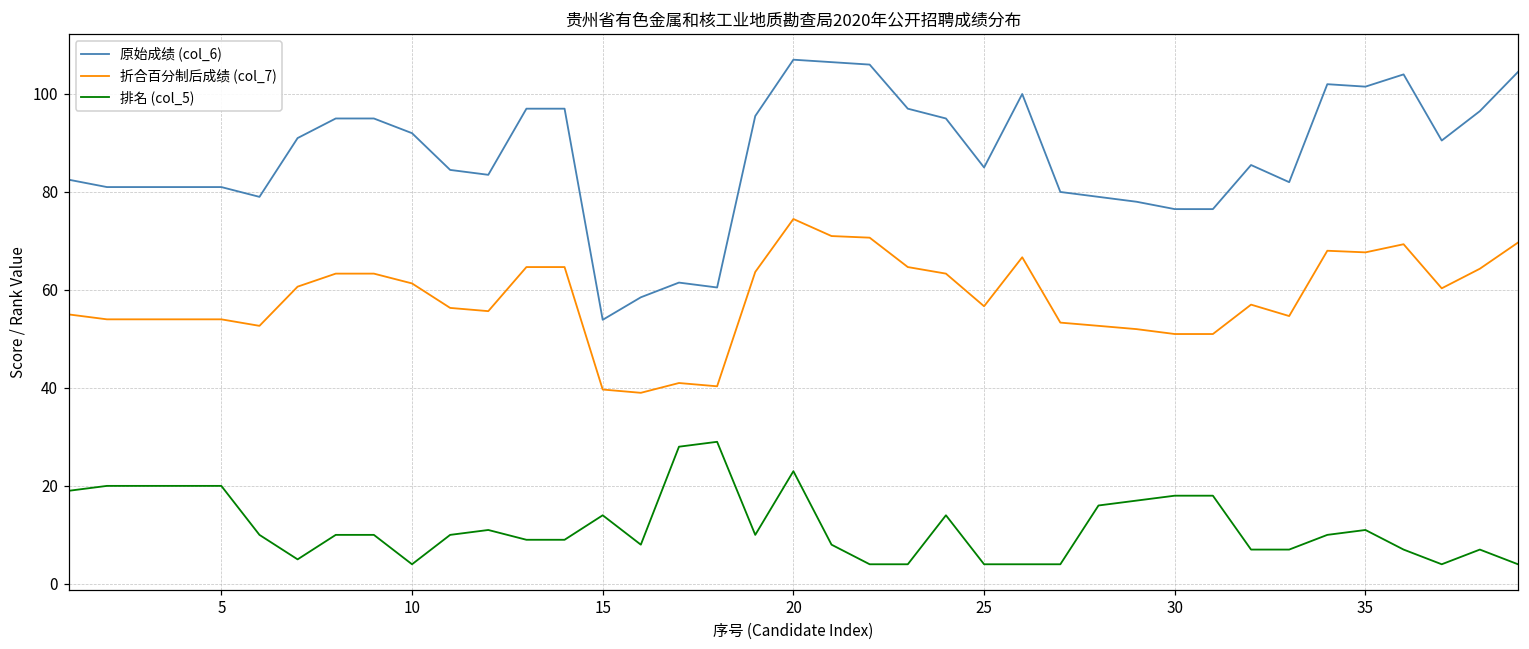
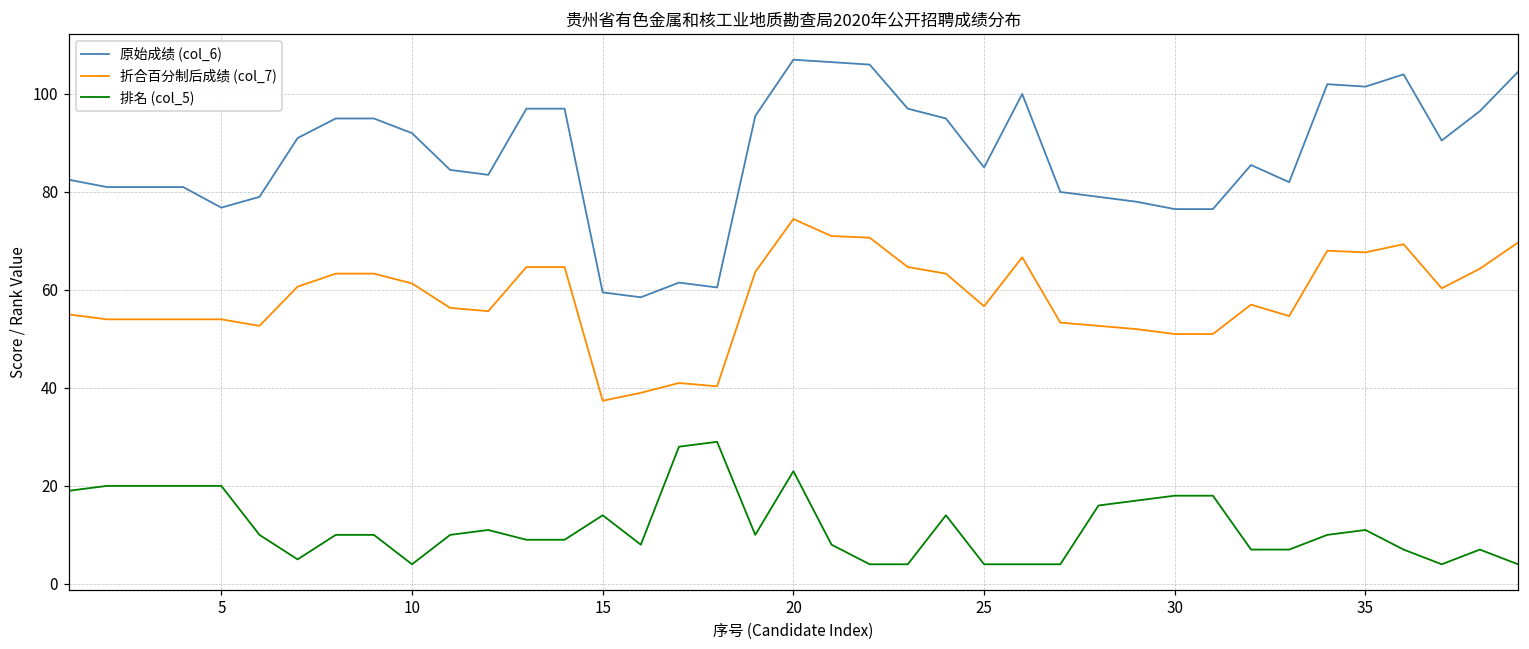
  {
    "原始成绩 (col_6)": {
-     "5": 81,
+     "5": 77,
      "10": 92,
-     "15": 54,
+     "15": 60,
      "20": 107,
      "25": 85,
      "30": 77,
      "35": 102
    },
    "折合百分制后成绩 (col_7)": {
      "5": 54,
      "10": 61,
-     "15": 40,
+     "15": 37,
      "20": 74,
      "25": 57,
      "30": 51,
      "35": 68
    },
    "排名 (col_5)": {
      "5": 20,
      "10": 4,
      "15": 14,
      "20": 23,
      "25": 4,
      "30": 18,
      "35": 11
    }
  }
